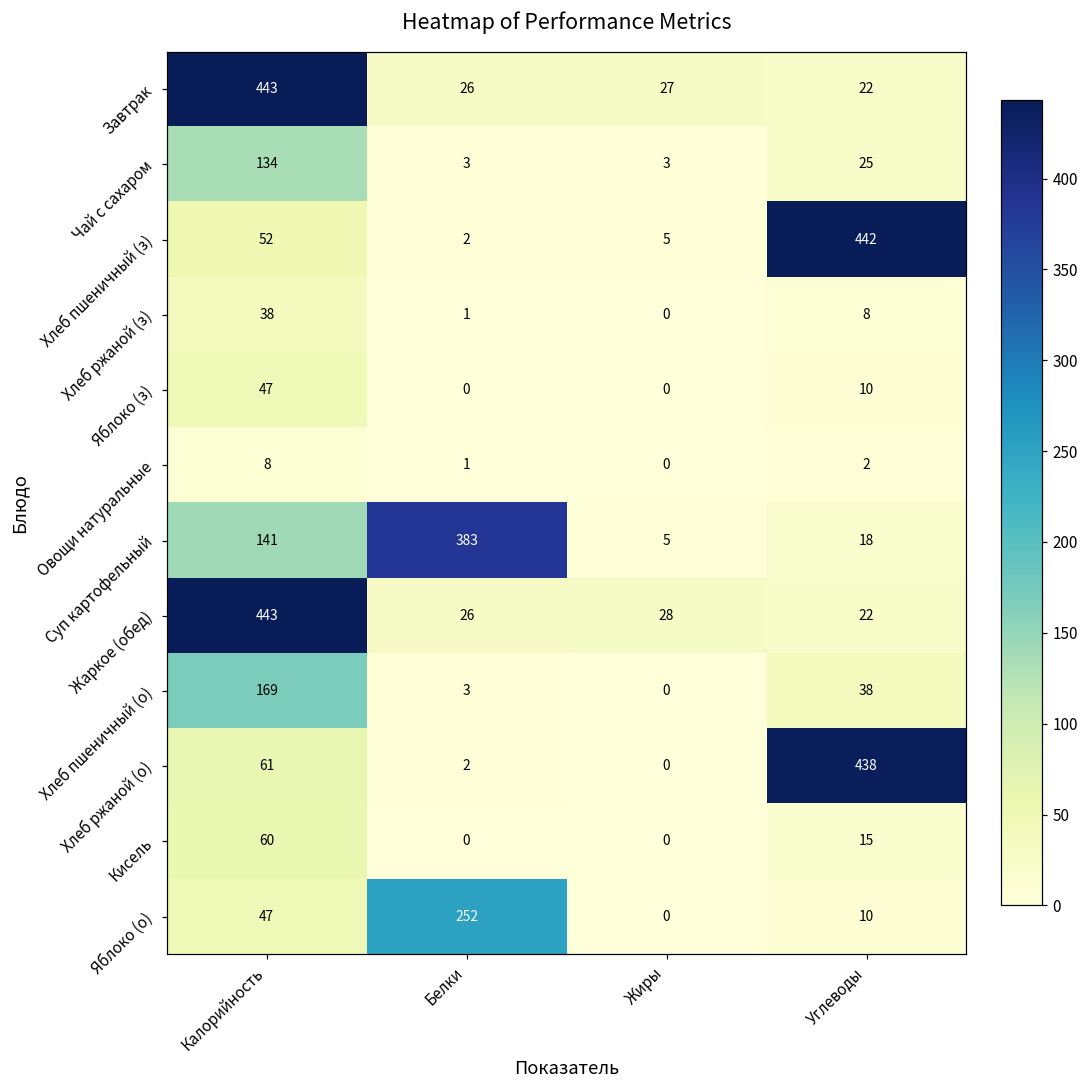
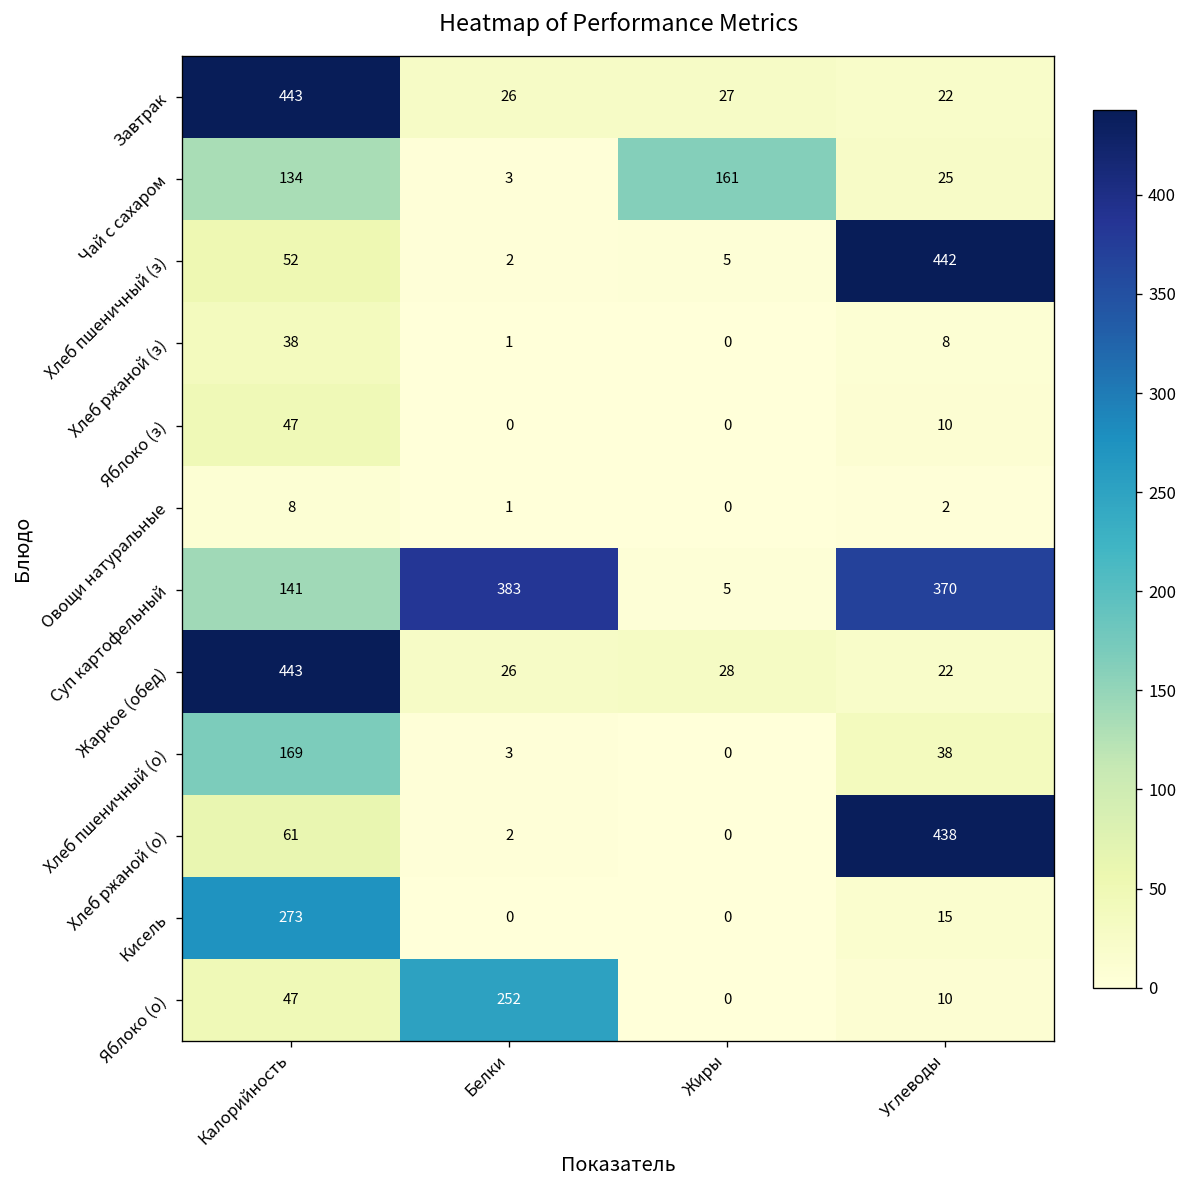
  {
    "Завтрак": {
      "Калорийность": 443,
      "Белки": 26,
      "Жиры": 27,
      "Углеводы": 22
    },
    "Чай с сахаром": {
      "Калорийность": 134,
      "Белки": 3,
-     "Жиры": 3,
+     "Жиры": 161,
      "Углеводы": 25
    },
    "Хлеб пшеничный (з)": {
      "Калорийность": 52,
      "Белки": 2,
      "Жиры": 5,
      "Углеводы": 442
    },
    "Хлеб ржаной (з)": {
      "Калорийность": 38,
      "Белки": 1,
      "Жиры": 0,
      "Углеводы": 8
    },
    "Яблоко (з)": {
      "Калорийность": 47,
      "Белки": 0,
      "Жиры": 0,
      "Углеводы": 10
    },
    "Овощи натуральные": {
      "Калорийность": 8,
      "Белки": 1,
      "Жиры": 0,
      "Углеводы": 2
    },
    "Суп картофельный": {
      "Калорийность": 141,
      "Белки": 383,
      "Жиры": 5,
-     "Углеводы": 18
+     "Углеводы": 370
    },
    "Жаркое (обед)": {
      "Калорийность": 443,
      "Белки": 26,
      "Жиры": 28,
      "Углеводы": 22
    },
    "Хлеб пшеничный (о)": {
      "Калорийность": 169,
      "Белки": 3,
      "Жиры": 0,
      "Углеводы": 38
    },
    "Хлеб ржаной (о)": {
      "Калорийность": 61,
      "Белки": 2,
      "Жиры": 0,
      "Углеводы": 438
    },
    "Кисель": {
-     "Калорийность": 60,
+     "Калорийность": 273,
      "Белки": 0,
      "Жиры": 0,
      "Углеводы": 15
    },
    "Яблоко (о)": {
      "Калорийность": 47,
      "Белки": 252,
      "Жиры": 0,
      "Углеводы": 10
    }
  }
